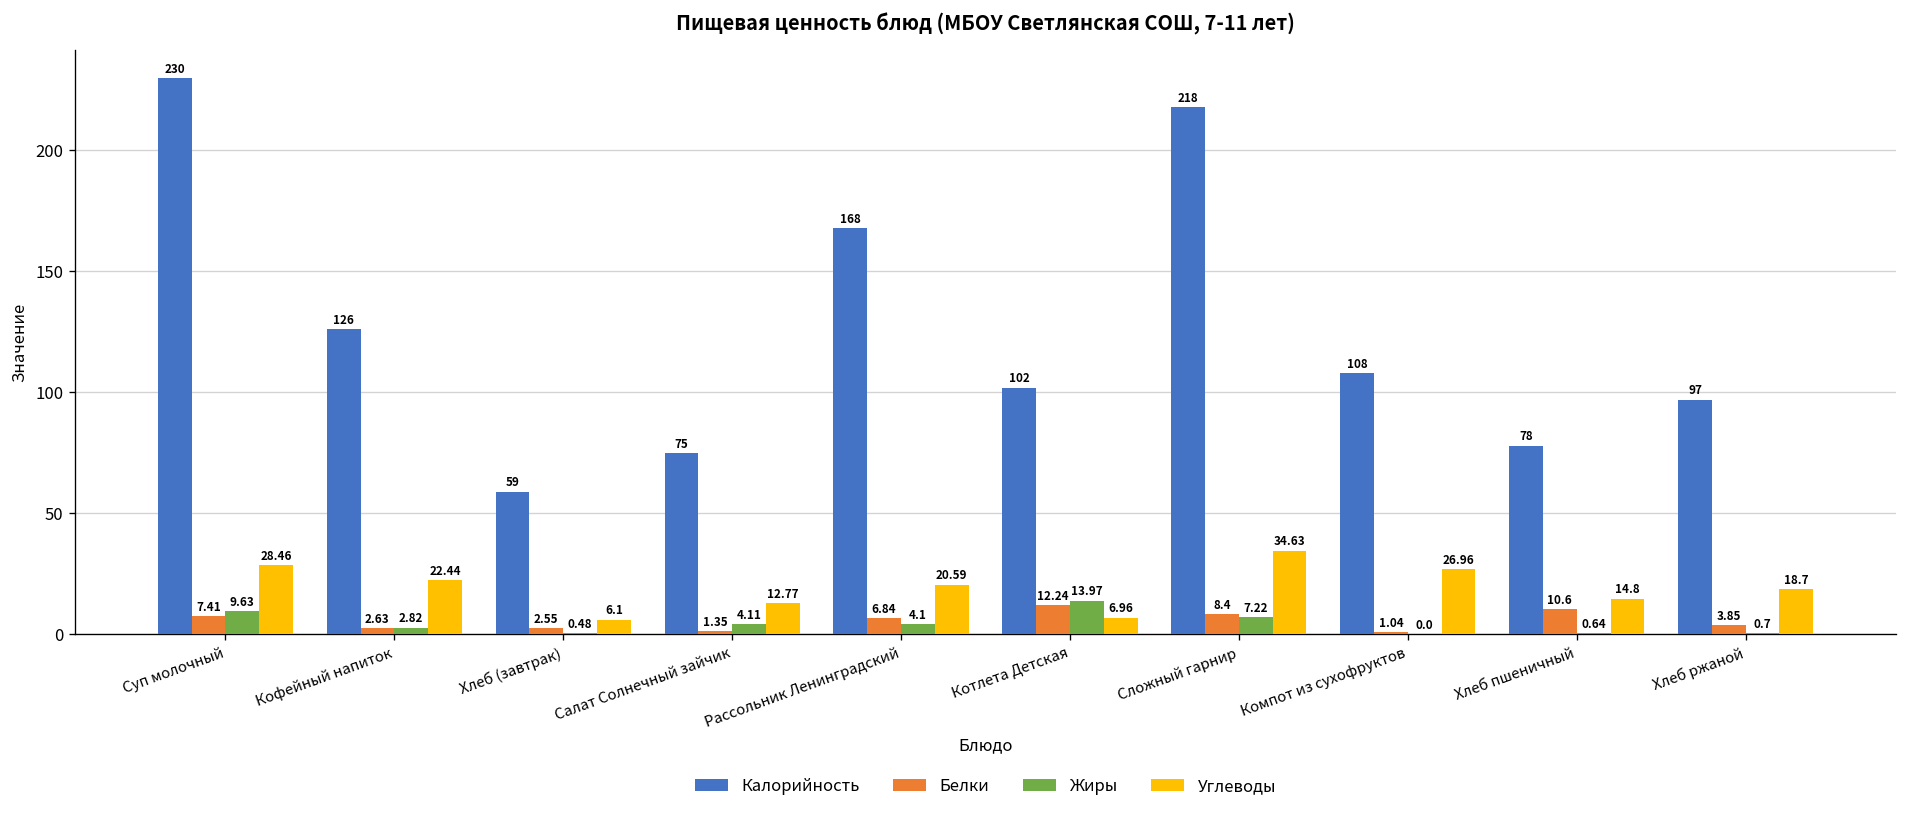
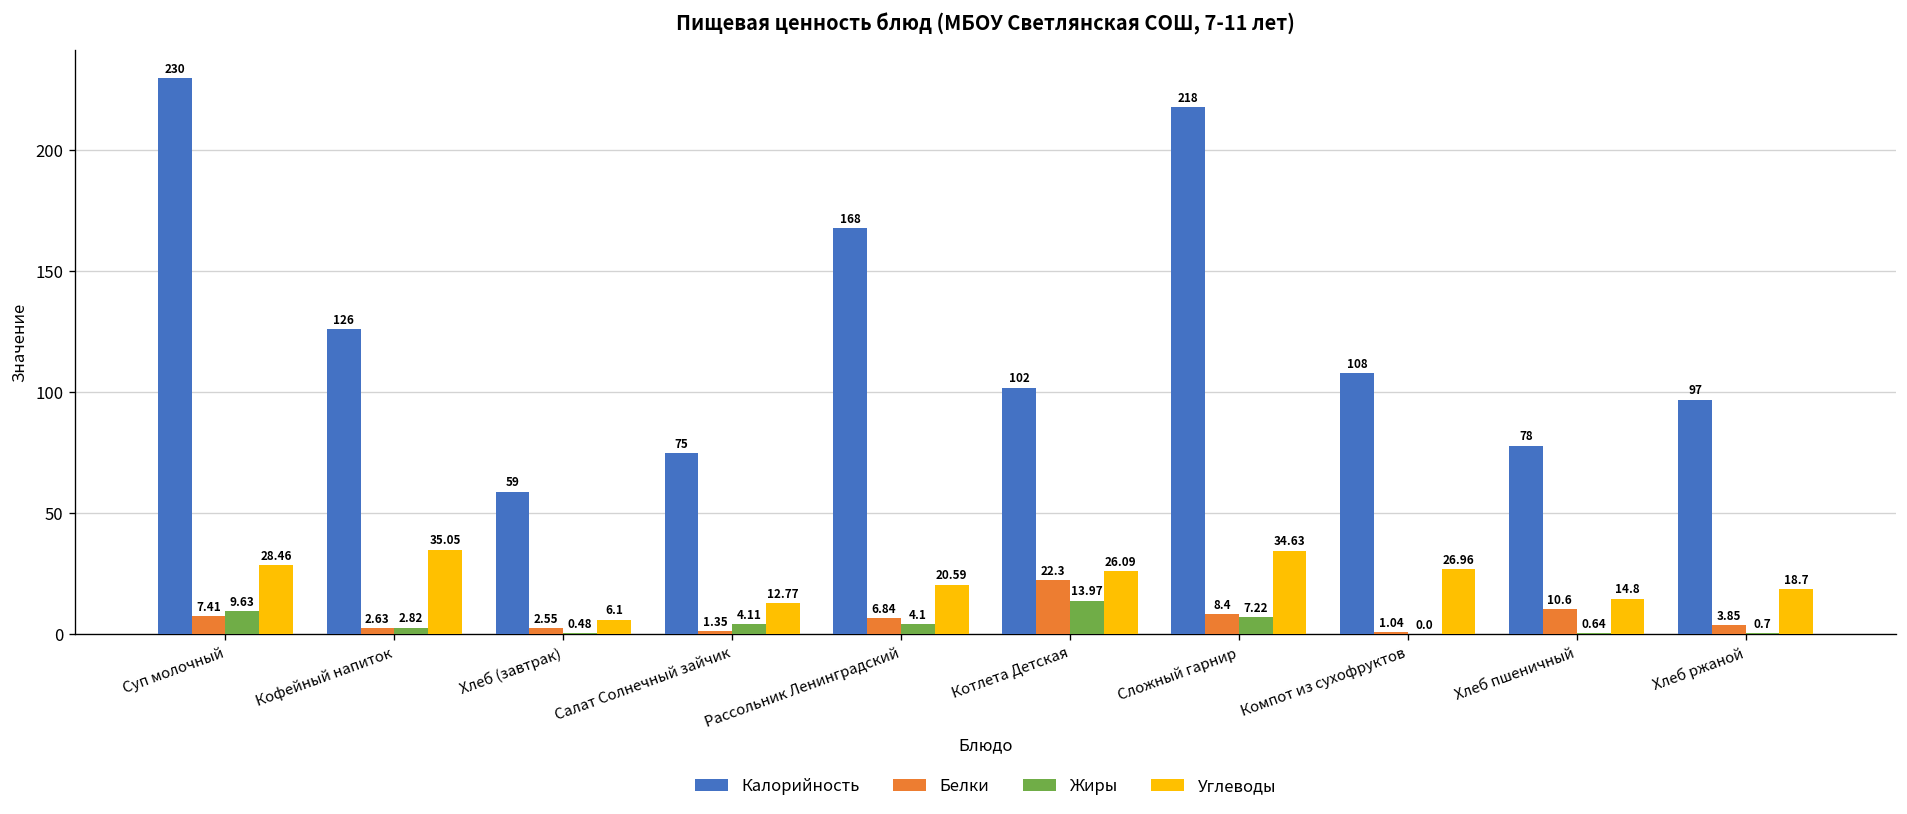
  {
    "Калорийность": {
      "Суп молочный": 230,
      "Кофейный напиток": 126,
      "Хлеб (завтрак)": 59,
      "Салат Солнечный зайчик": 75,
      "Рассольник Ленинградский": 168,
      "Котлета Детская": 102,
      "Сложный гарнир": 218,
      "Компот из сухофруктов": 108,
      "Хлеб пшеничный": 78,
      "Хлеб ржаной": 97
    },
    "Белки": {
      "Суп молочный": 7.41,
      "Кофейный напиток": 2.63,
      "Хлеб (завтрак)": 2.55,
      "Салат Солнечный зайчик": 1.35,
      "Рассольник Ленинградский": 6.84,
-     "Котлета Детская": 12.24,
+     "Котлета Детская": 22.3,
      "Сложный гарнир": 8.4,
      "Компот из сухофруктов": 1.04,
      "Хлеб пшеничный": 10.6,
      "Хлеб ржаной": 3.85
    },
    "Жиры": {
      "Суп молочный": 9.63,
      "Кофейный напиток": 2.82,
      "Хлеб (завтрак)": 0.48,
      "Салат Солнечный зайчик": 4.11,
      "Рассольник Ленинградский": 4.1,
      "Котлета Детская": 13.97,
      "Сложный гарнир": 7.22,
      "Компот из сухофруктов": 0.0,
      "Хлеб пшеничный": 0.64,
      "Хлеб ржаной": 0.7
    },
    "Углеводы": {
      "Суп молочный": 28.46,
-     "Кофейный напиток": 22.44,
+     "Кофейный напиток": 35.05,
      "Хлеб (завтрак)": 6.1,
      "Салат Солнечный зайчик": 12.77,
      "Рассольник Ленинградский": 20.59,
-     "Котлета Детская": 6.96,
+     "Котлета Детская": 26.09,
      "Сложный гарнир": 34.63,
      "Компот из сухофруктов": 26.96,
      "Хлеб пшеничный": 14.8,
      "Хлеб ржаной": 18.7
    }
  }
